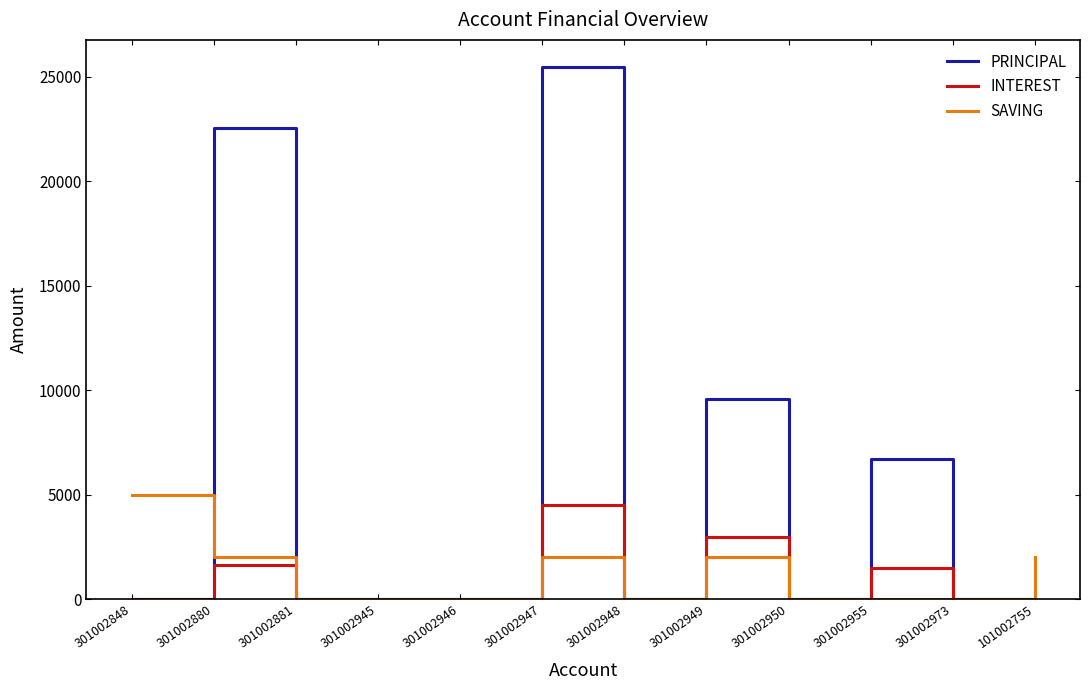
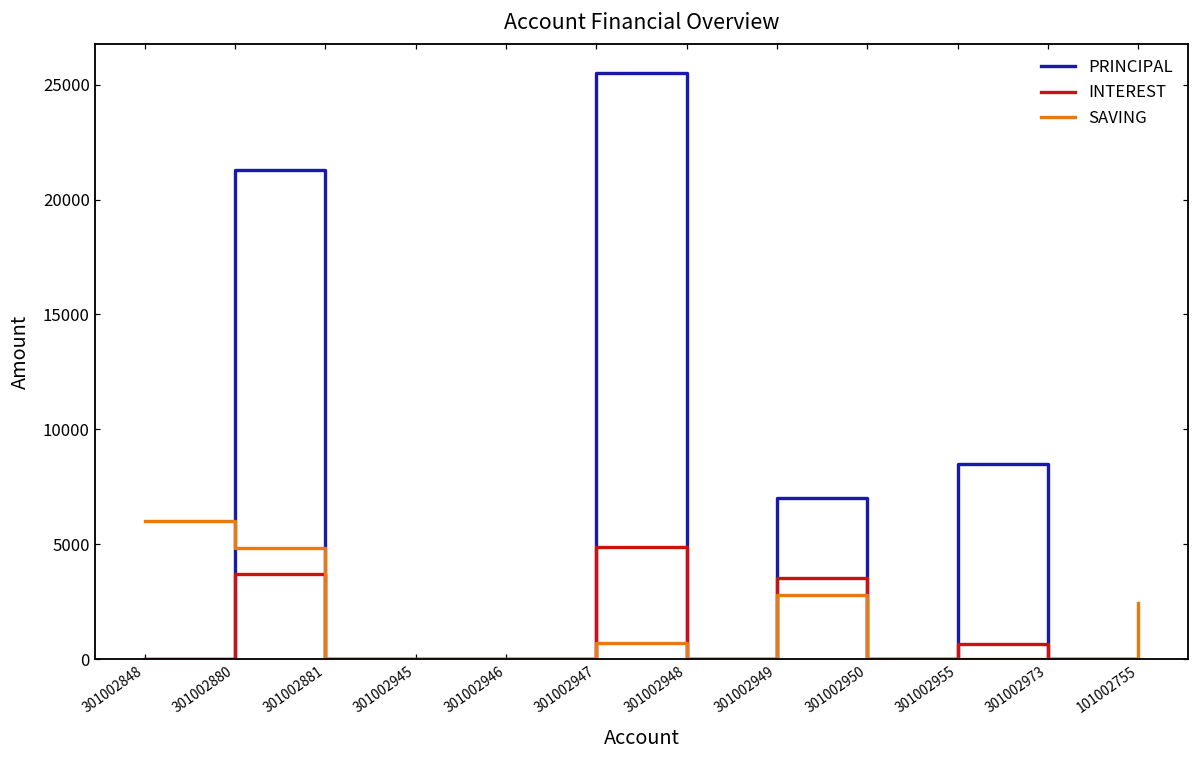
  {
    "PRINCIPAL": {
-     "301002880": 22500,
+     "301002880": 21300,
      "301002947": 25500,
-     "301002949": 9600,
-     "301002955": 6700
+     "301002949": 7000,
+     "301002955": 8500
    },
    "INTEREST": {
-     "301002880": 1600,
-     "301002947": 4500,
-     "301002949": 3000,
-     "301002955": 1500
+     "301002880": 3700,
+     "301002947": 4900,
+     "301002949": 3500,
+     "301002955": 600
    },
    "SAVING": {
-     "301002848": 5000,
-     "301002880": 2000,
-     "301002947": 2000,
-     "301002949": 2000,
+     "301002848": 6000,
+     "301002880": 4800,
+     "301002947": 700,
+     "301002949": 2800,
      "301002955": 0,
-     "101002755": 2000
+     "101002755": 2400
    }
  }
